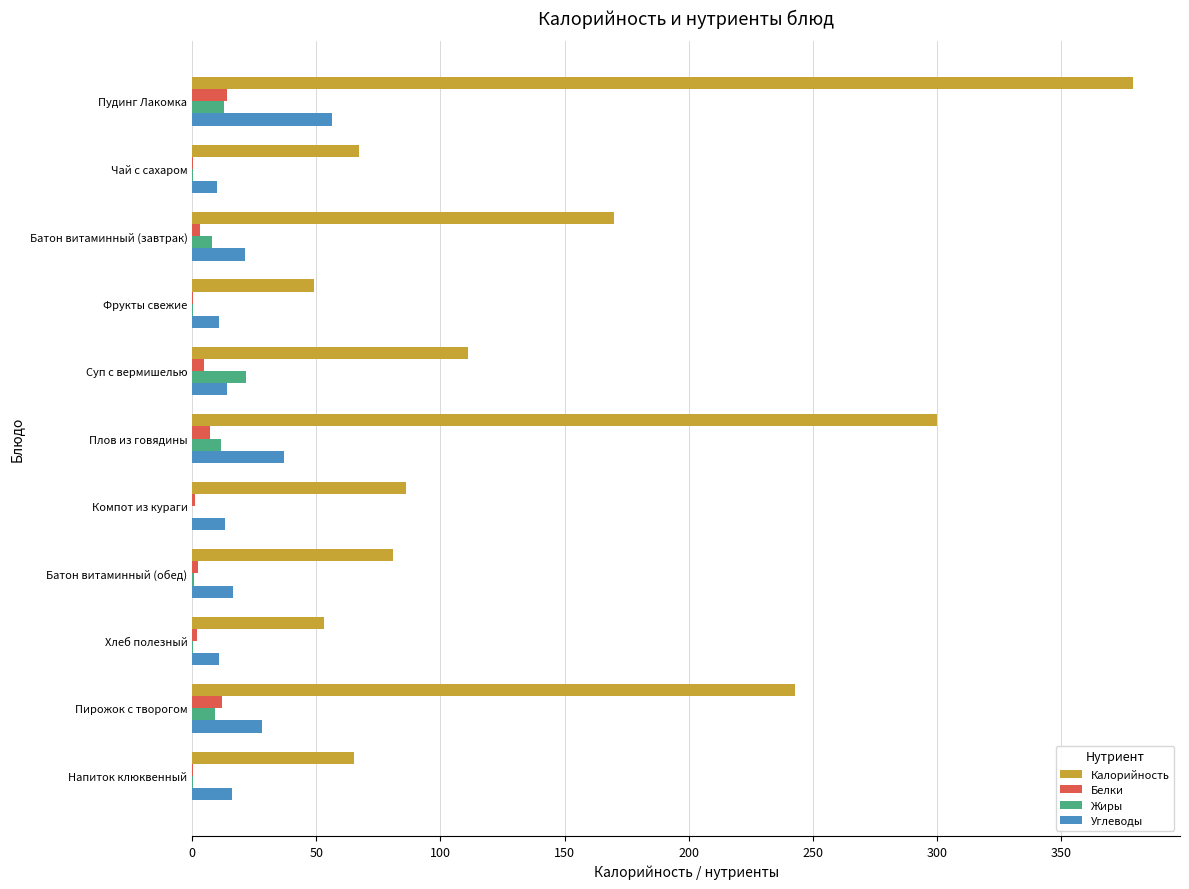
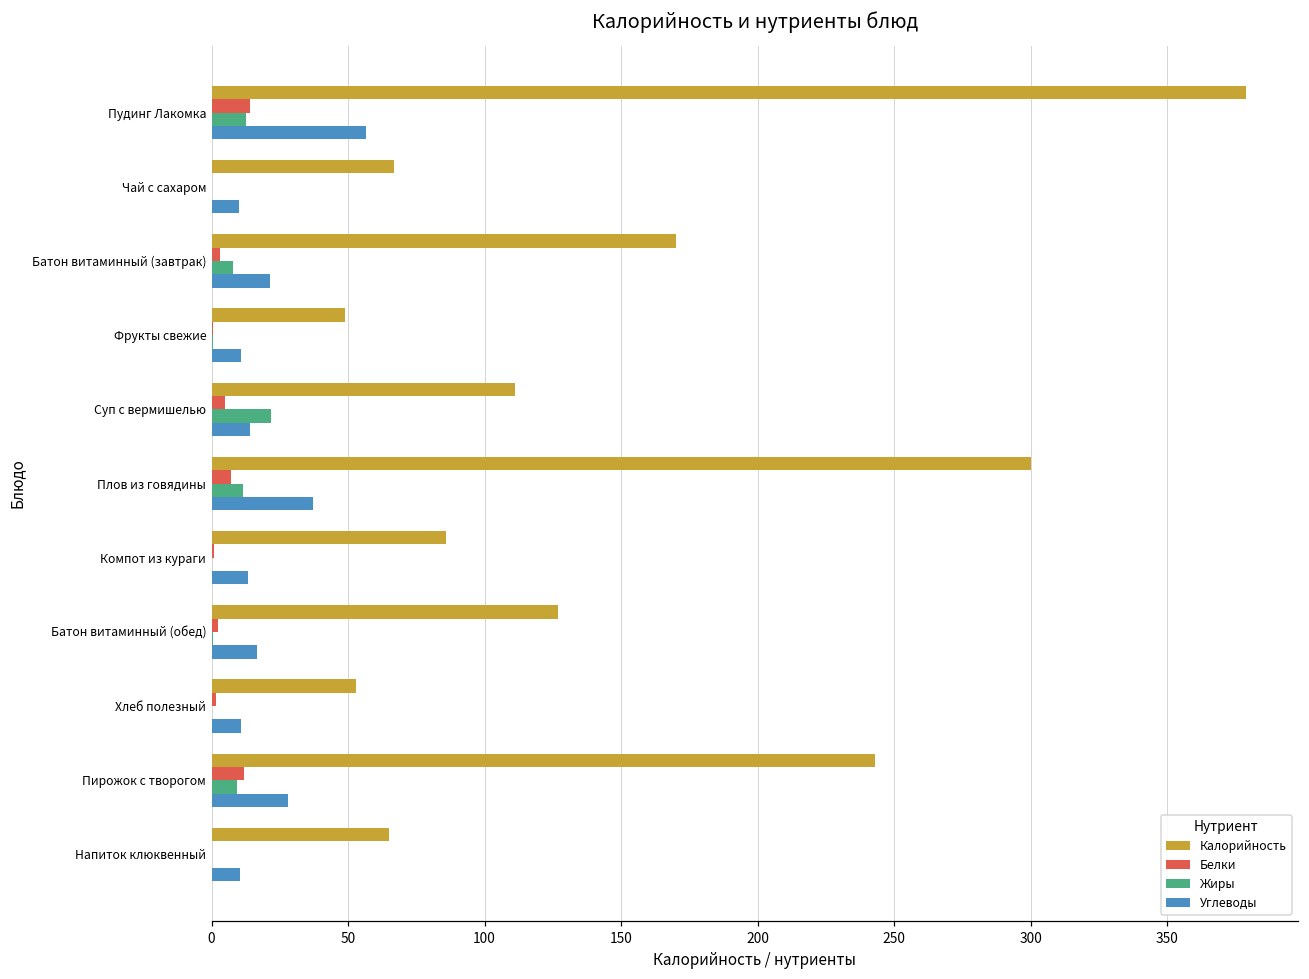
  {
    "Калорийность": {
      "Пудинг Лакомка": 379,
      "Чай с сахаром": 67,
      "Батон витаминный (завтрак)": 170,
      "Фрукты свежие": 49,
      "Суп с вермишелью": 111,
      "Плов из говядины": 300,
      "Компот из кураги": 86,
-     "Батон витаминный (обед)": 81,
+     "Батон витаминный (обед)": 127,
      "Хлеб полезный": 53,
      "Пирожок с творогом": 243,
      "Напиток клюквенный": 65
    },
    "Белки": {
      "Пудинг Лакомка": 14,
      "Батон витаминный (завтрак)": 3,
      "Суп с вермишелью": 5,
      "Плов из говядины": 7,
      "Батон витаминный (обед)": 2,
      "Хлеб полезный": 2,
      "Пирожок с творогом": 12
    },
    "Жиры": {
      "Пудинг Лакомка": 13,
      "Батон витаминный (завтрак)": 8,
      "Суп с вермишелью": 22,
      "Плов из говядины": 12,
      "Компот из кураги": 0,
      "Пирожок с творогом": 9
    },
    "Углеводы": {
      "Пудинг Лакомка": 56,
      "Чай с сахаром": 10,
      "Батон витаминный (завтрак)": 21,
      "Фрукты свежие": 11,
      "Суп с вермишелью": 14,
      "Плов из говядины": 37,
      "Компот из кураги": 13,
      "Батон витаминный (обед)": 17,
      "Хлеб полезный": 11,
      "Пирожок с творогом": 28,
-     "Напиток клюквенный": 16
+     "Напиток клюквенный": 11
    }
  }
